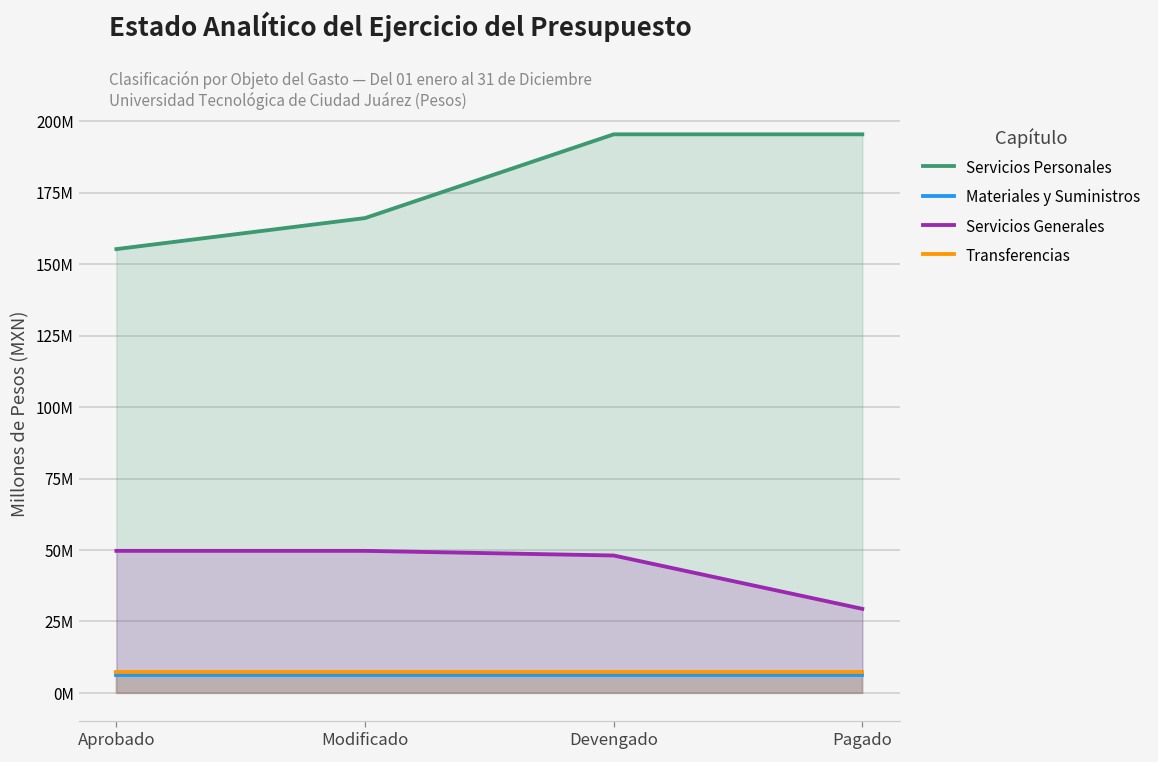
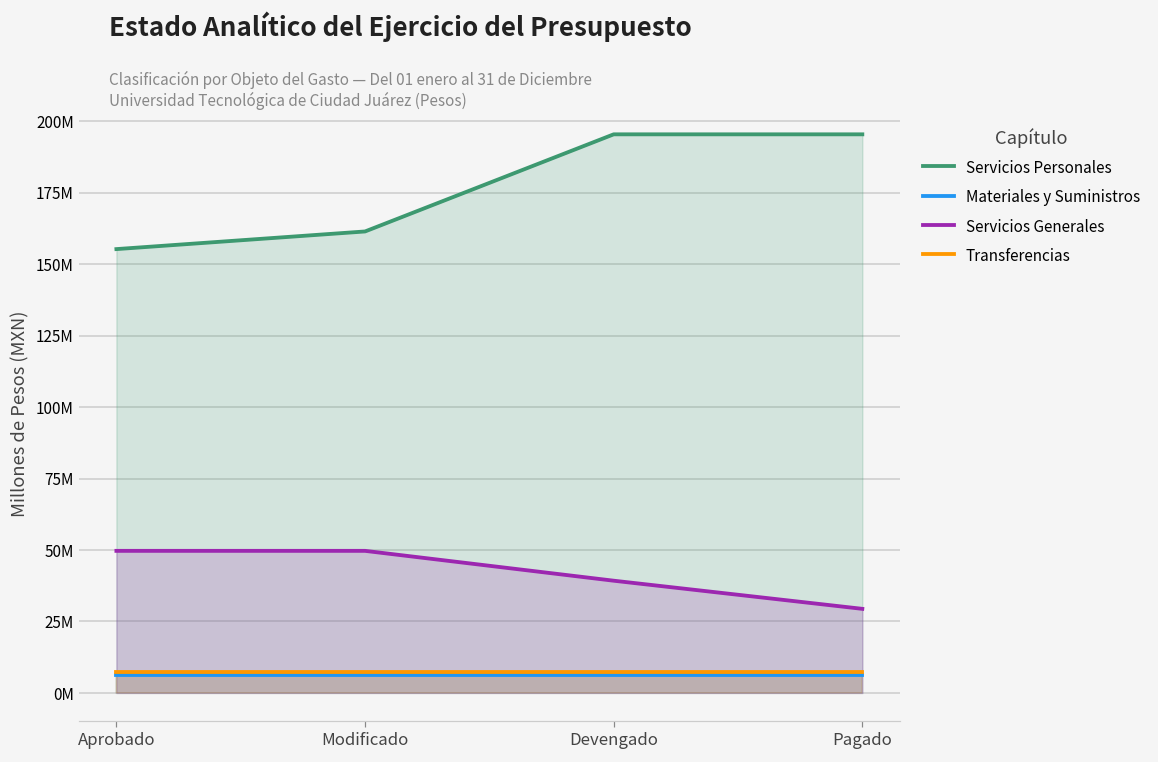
  {
    "Servicios Personales": {
      "Aprobado": 155000000,
-     "Modificado": 166000000,
+     "Modificado": 161000000,
      "Devengado": 195000000,
      "Pagado": 195000000
    },
    "Materiales y Suministros": {
      "Aprobado": 6000000,
      "Modificado": 6000000,
      "Devengado": 6000000,
      "Pagado": 6000000
    },
    "Servicios Generales": {
      "Aprobado": 50000000,
      "Modificado": 50000000,
-     "Devengado": 48000000,
+     "Devengado": 39000000,
      "Pagado": 29000000
    },
    "Transferencias": {
      "Aprobado": 7000000,
      "Modificado": 7000000,
      "Devengado": 7000000,
      "Pagado": 7000000
    }
  }
